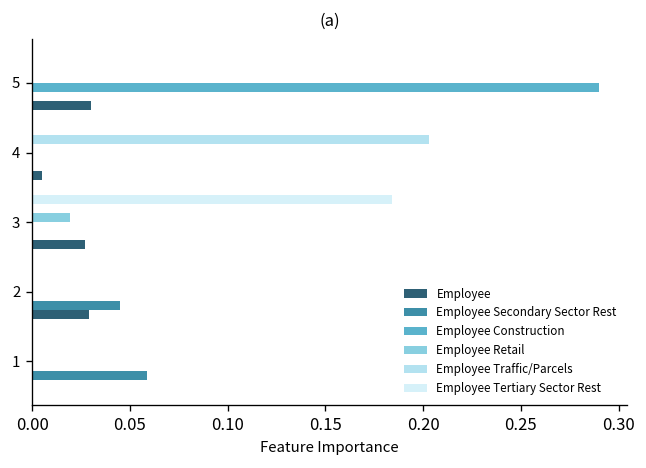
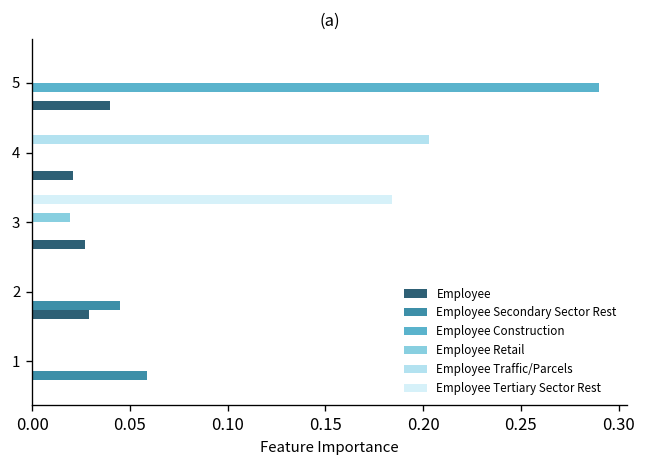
  {
    "Employee": {
-     "5": 0.03,
-     "4": 0.005,
+     "5": 0.04,
+     "4": 0.021,
      "3": 0.027,
      "2": 0.029,
      "1": 0.000
    }
  }
